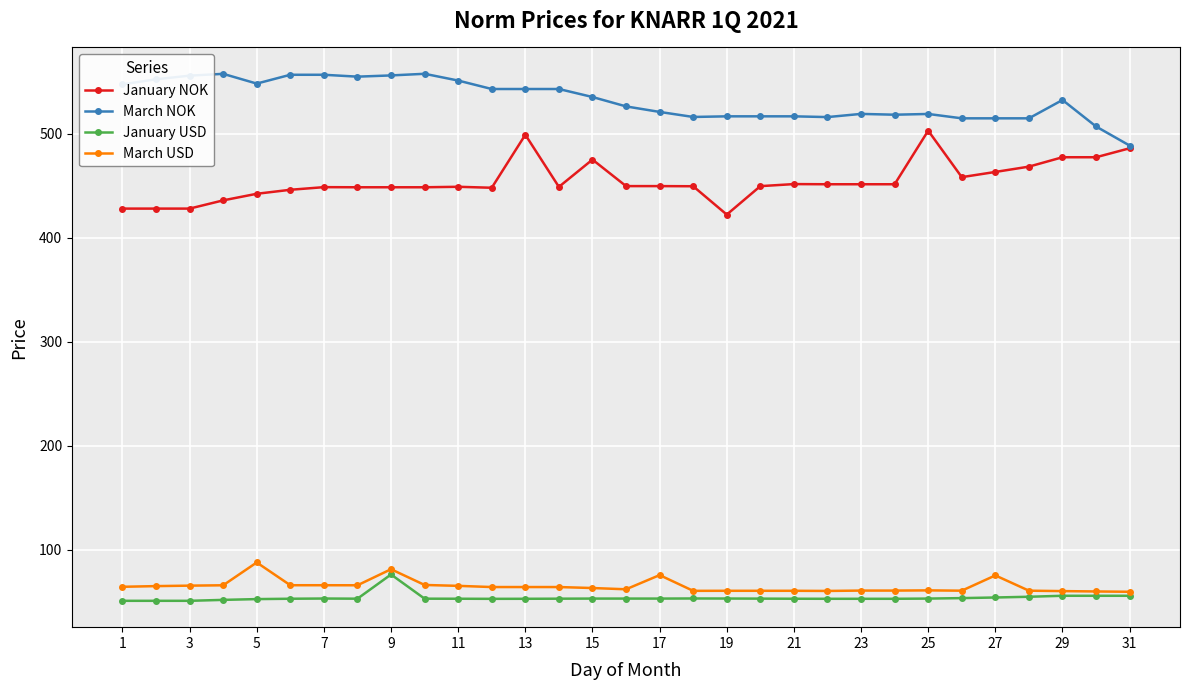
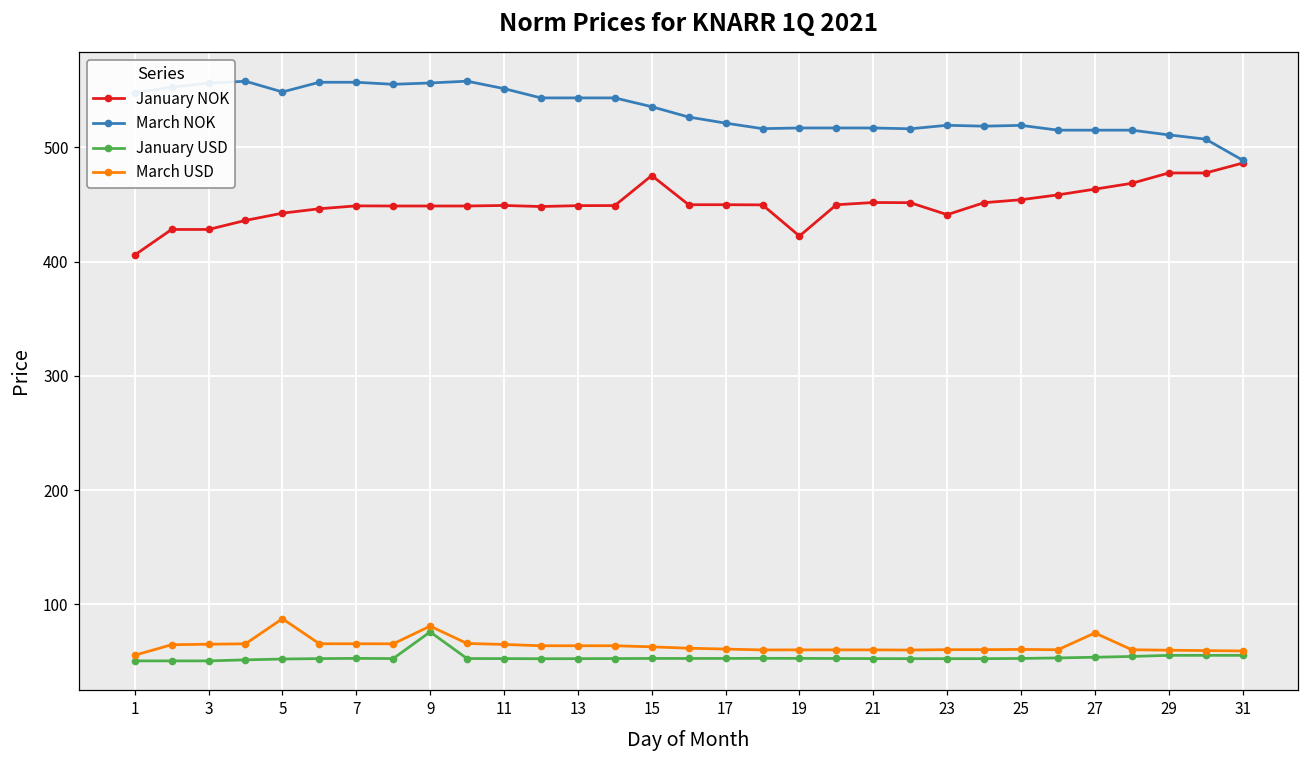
  {
    "January NOK": {
-     "1": 428,
+     "1": 406,
      "3": 428,
      "5": 442,
      "7": 449,
      "9": 449,
      "11": 449,
-     "13": 499,
+     "13": 449,
      "15": 475,
      "17": 450,
      "19": 422,
      "21": 452,
-     "23": 452,
-     "25": 503,
+     "23": 441,
+     "25": 454,
      "27": 463,
      "29": 478,
      "31": 486
    },
    "March NOK": {
      "5": 548,
      "7": 557,
      "9": 556,
      "11": 551,
      "13": 543,
      "15": 536,
      "17": 521,
      "19": 517,
      "21": 517,
      "23": 519,
      "25": 519,
      "27": 515,
-     "29": 533,
+     "29": 511,
      "31": 489
    },
    "January USD": {
      "1": 51,
      "3": 51,
      "5": 52,
      "7": 53,
      "9": 76,
      "11": 53,
      "13": 53,
      "15": 53,
      "17": 53,
      "19": 53,
      "21": 53,
      "23": 53,
      "25": 53,
      "27": 54,
      "29": 56,
      "31": 56
    },
    "March USD": {
-     "1": 64,
+     "1": 56,
      "3": 65,
      "5": 88,
      "7": 66,
      "9": 81,
      "11": 65,
      "13": 64,
      "15": 63,
-     "17": 75,
+     "17": 61,
      "19": 60,
      "21": 60,
      "23": 61,
      "25": 61,
      "27": 75,
      "29": 60,
      "31": 59
    }
  }
